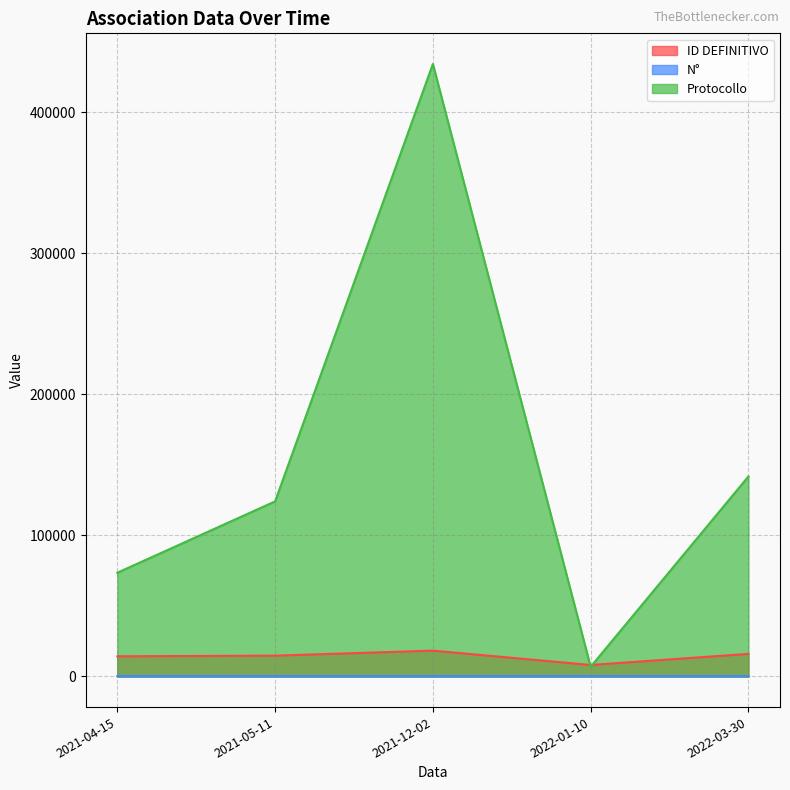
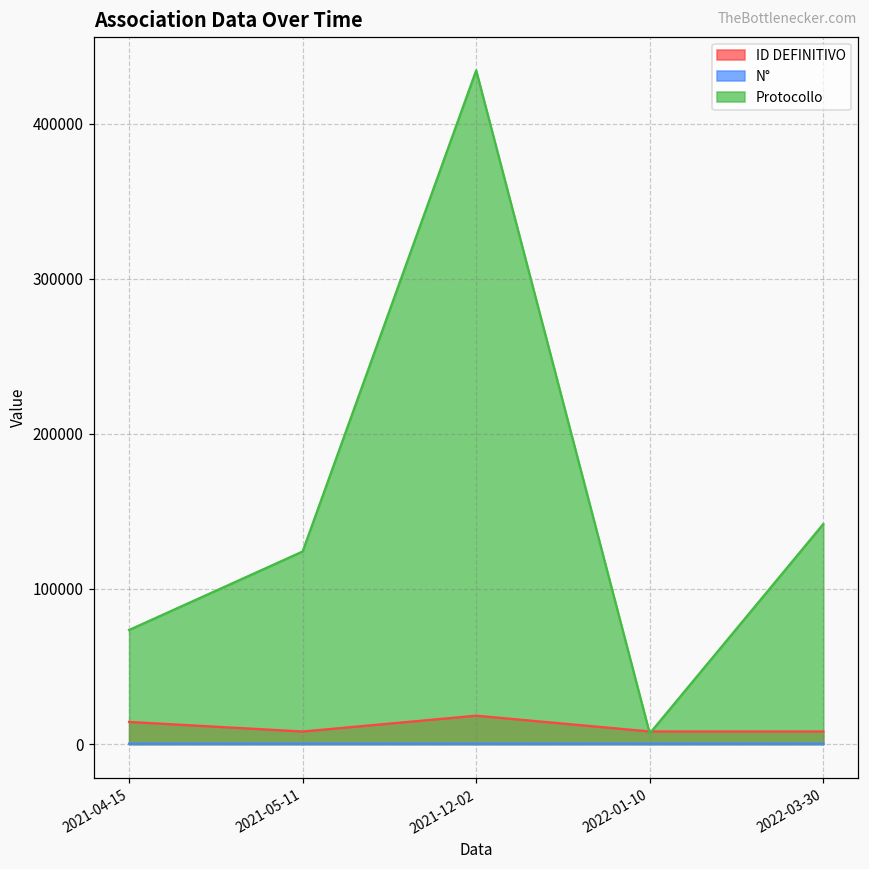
  {
    "ID DEFINITIVO": {
      "2021-04-15": 14000,
-     "2021-05-11": 15000,
+     "2021-05-11": 8000,
      "2021-12-02": 18000,
-     "2022-03-30": 16000
+     "2022-03-30": 8000
    },
    "N°": {
      "2021-04-15": 0,
      "2021-05-11": 0,
      "2021-12-02": 0,
      "2022-01-10": 0,
      "2022-03-30": 0
    },
    "Protocollo": {
      "2021-04-15": 74000,
      "2021-05-11": 124000,
      "2021-12-02": 434000,
      "2022-03-30": 142000
    }
  }
